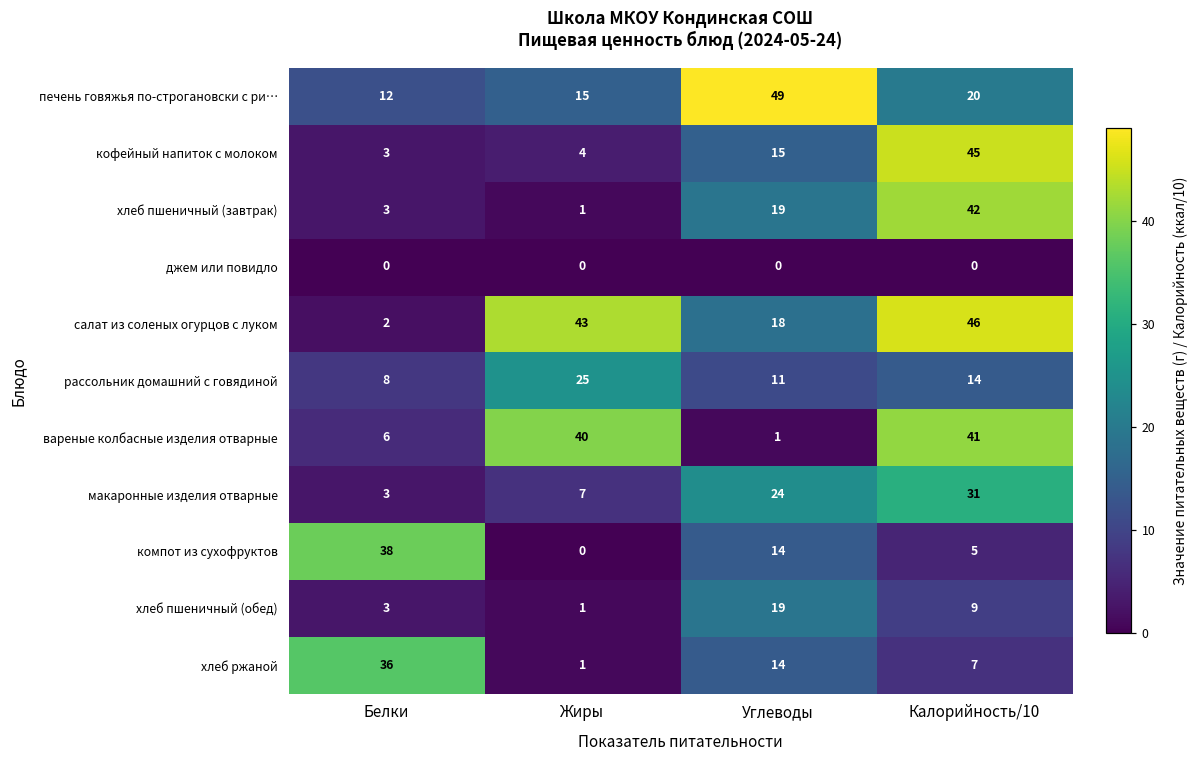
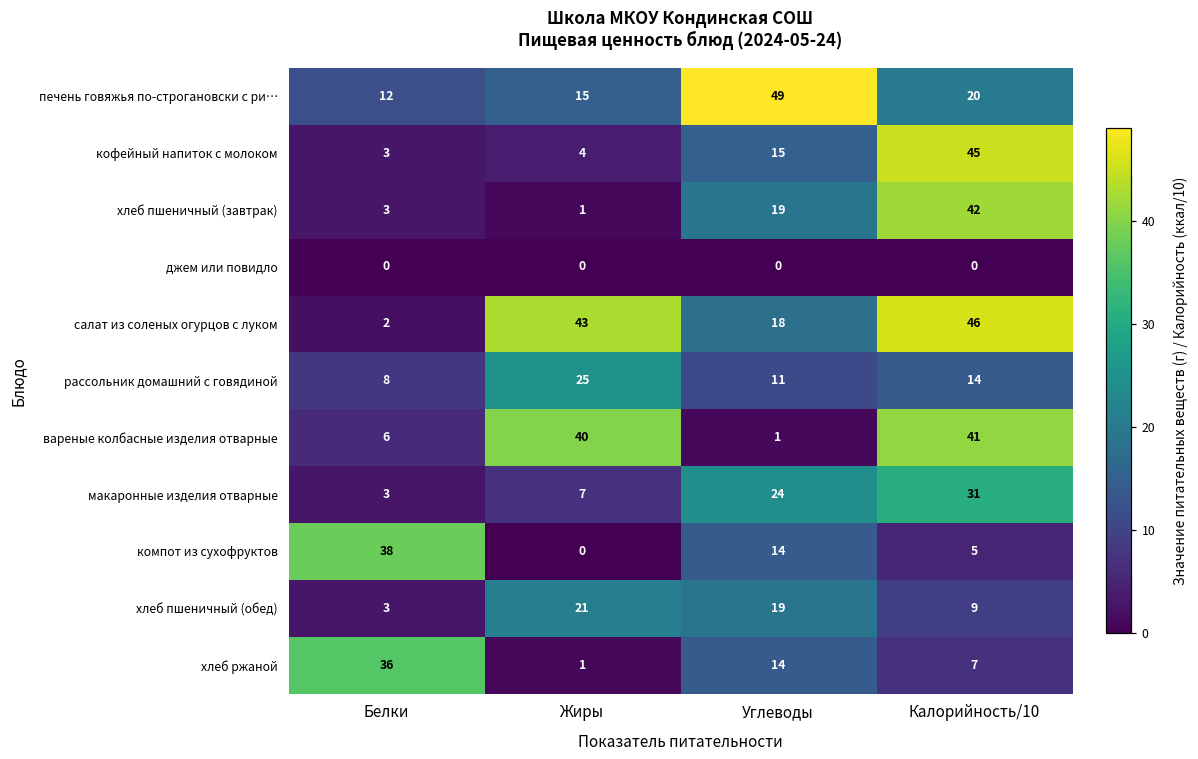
  {
    "печень говяжья по-строгановски с ри…": {
      "Белки": 12,
      "Жиры": 15,
      "Углеводы": 49,
      "Калорийность/10": 20
    },
    "кофейный напиток с молоком": {
      "Белки": 3,
      "Жиры": 4,
      "Углеводы": 15,
      "Калорийность/10": 45
    },
    "хлеб пшеничный (завтрак)": {
      "Белки": 3,
      "Жиры": 1,
      "Углеводы": 19,
      "Калорийность/10": 42
    },
    "джем или повидло": {
      "Белки": 0,
      "Жиры": 0,
      "Углеводы": 0,
      "Калорийность/10": 0
    },
    "салат из соленых огурцов с луком": {
      "Белки": 2,
      "Жиры": 43,
      "Углеводы": 18,
      "Калорийность/10": 46
    },
    "рассольник домашний с говядиной": {
      "Белки": 8,
      "Жиры": 25,
      "Углеводы": 11,
      "Калорийность/10": 14
    },
    "вареные колбасные изделия отварные": {
      "Белки": 6,
      "Жиры": 40,
      "Углеводы": 1,
      "Калорийность/10": 41
    },
    "макаронные изделия отварные": {
      "Белки": 3,
      "Жиры": 7,
      "Углеводы": 24,
      "Калорийность/10": 31
    },
    "компот из сухофруктов": {
      "Белки": 38,
      "Жиры": 0,
      "Углеводы": 14,
      "Калорийность/10": 5
    },
    "хлеб пшеничный (обед)": {
      "Белки": 3,
-     "Жиры": 1,
+     "Жиры": 21,
      "Углеводы": 19,
      "Калорийность/10": 9
    },
    "хлеб ржаной": {
      "Белки": 36,
      "Жиры": 1,
      "Углеводы": 14,
      "Калорийность/10": 7
    }
  }
